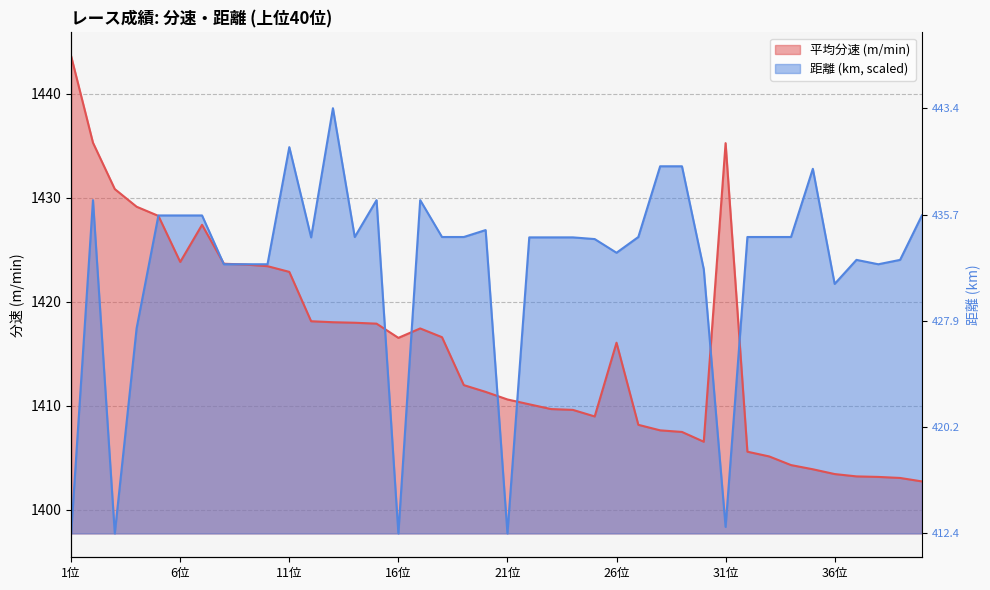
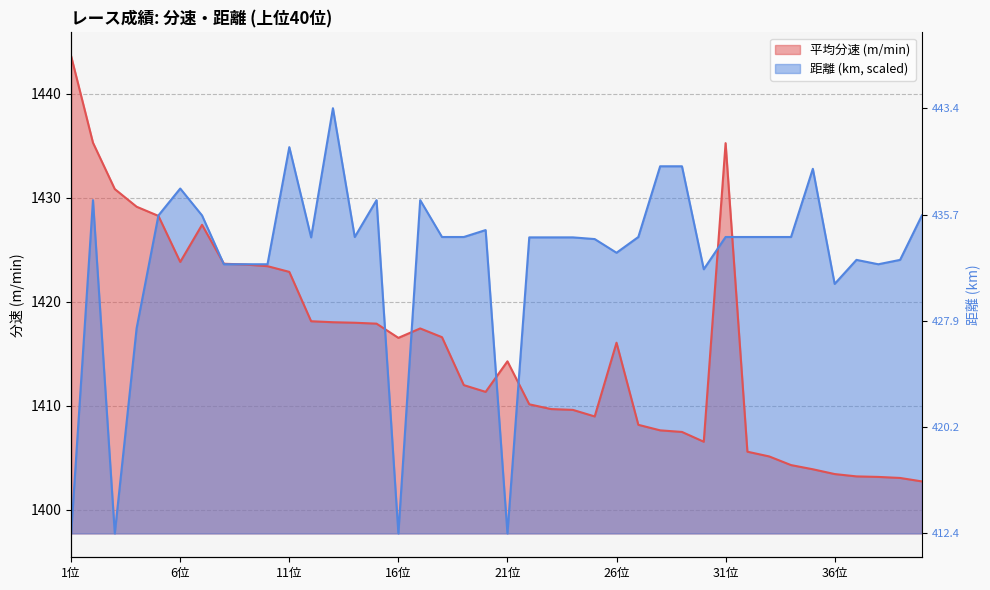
  {
    "平均分速 (m/min)": {
      "1位": 1443.6,
      "6位": 1423.8,
      "11位": 1422.9,
      "16位": 1416.5,
-     "21位": 1410.6,
+     "21位": 1414.3,
      "26位": 1416.1,
      "31位": 1435.3,
      "36位": 1403.4
    },
    "距離 (km, scaled)": {
      "1位": 1397.7,
-     "6位": 1428.3,
+     "6位": 1430.9,
      "11位": 1434.9,
      "16位": 1397.7,
      "21位": 1397.7,
      "26位": 1424.7,
-     "31位": 1398.4,
+     "31位": 1426.2,
      "36位": 1421.7
    }
  }
